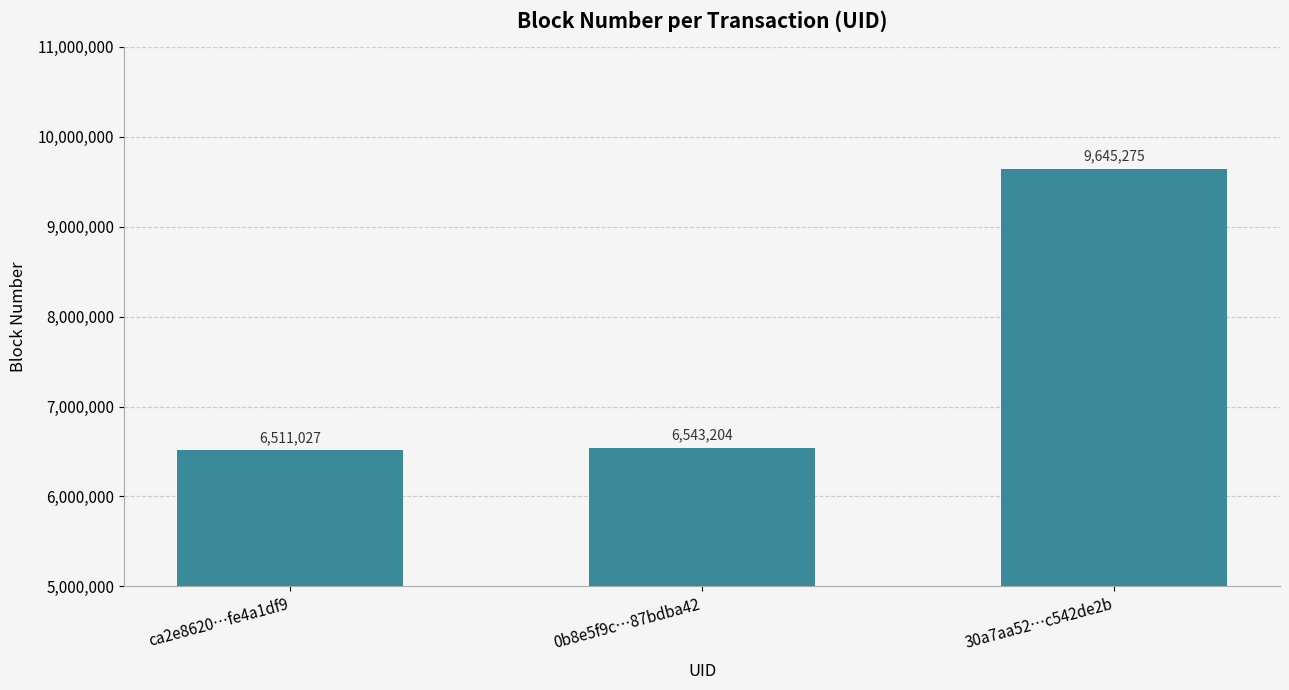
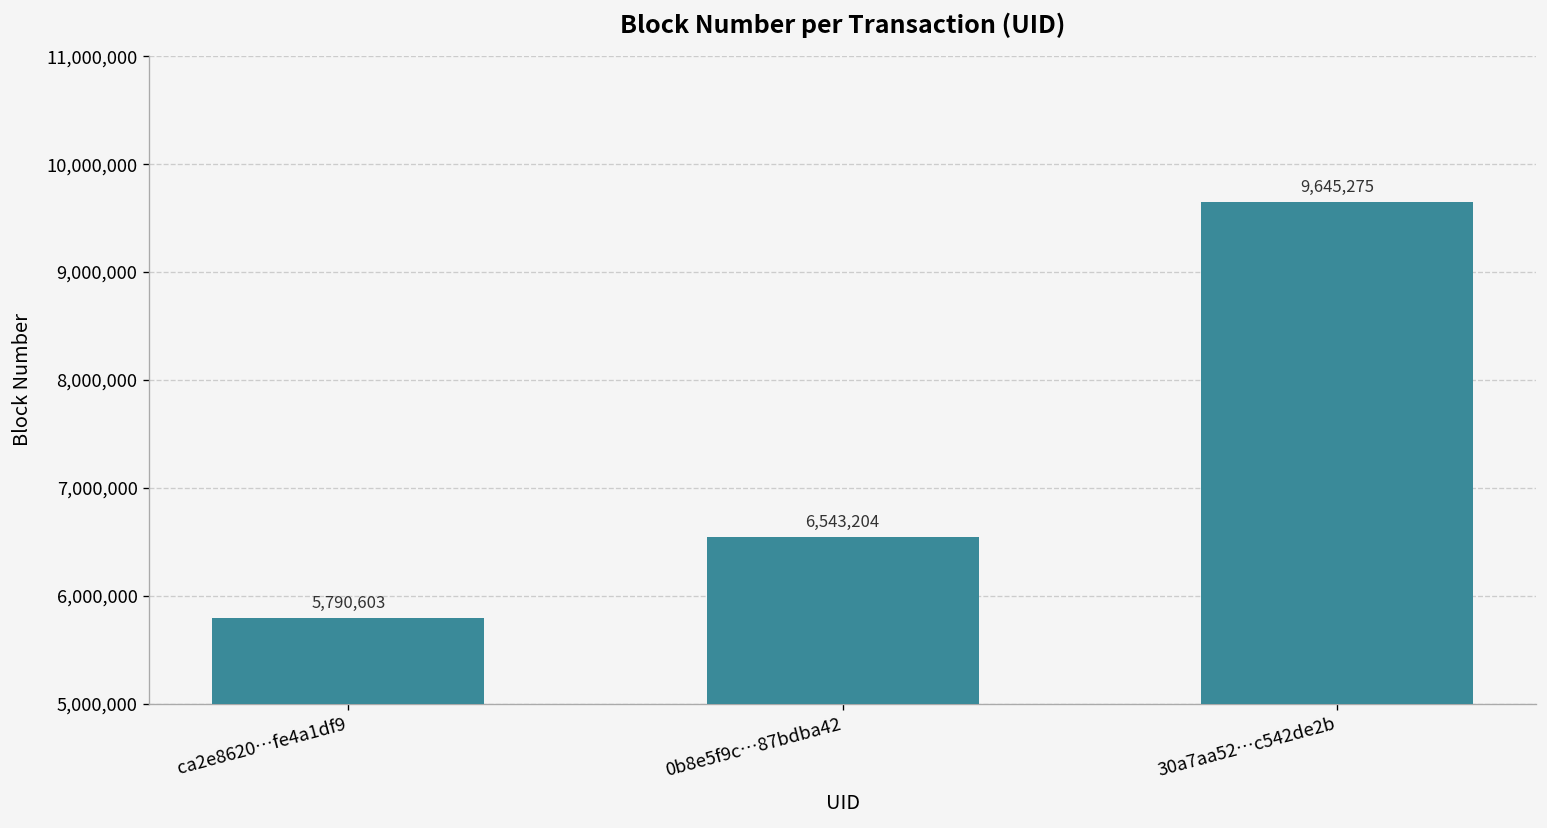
  {
-   "ca2e8620…fe4a1df9": "6,511,027",
+   "ca2e8620…fe4a1df9": "5,790,603",
    "0b8e5f9c…87bdba42": "6,543,204",
    "30a7aa52…c542de2b": "9,645,275"
  }
